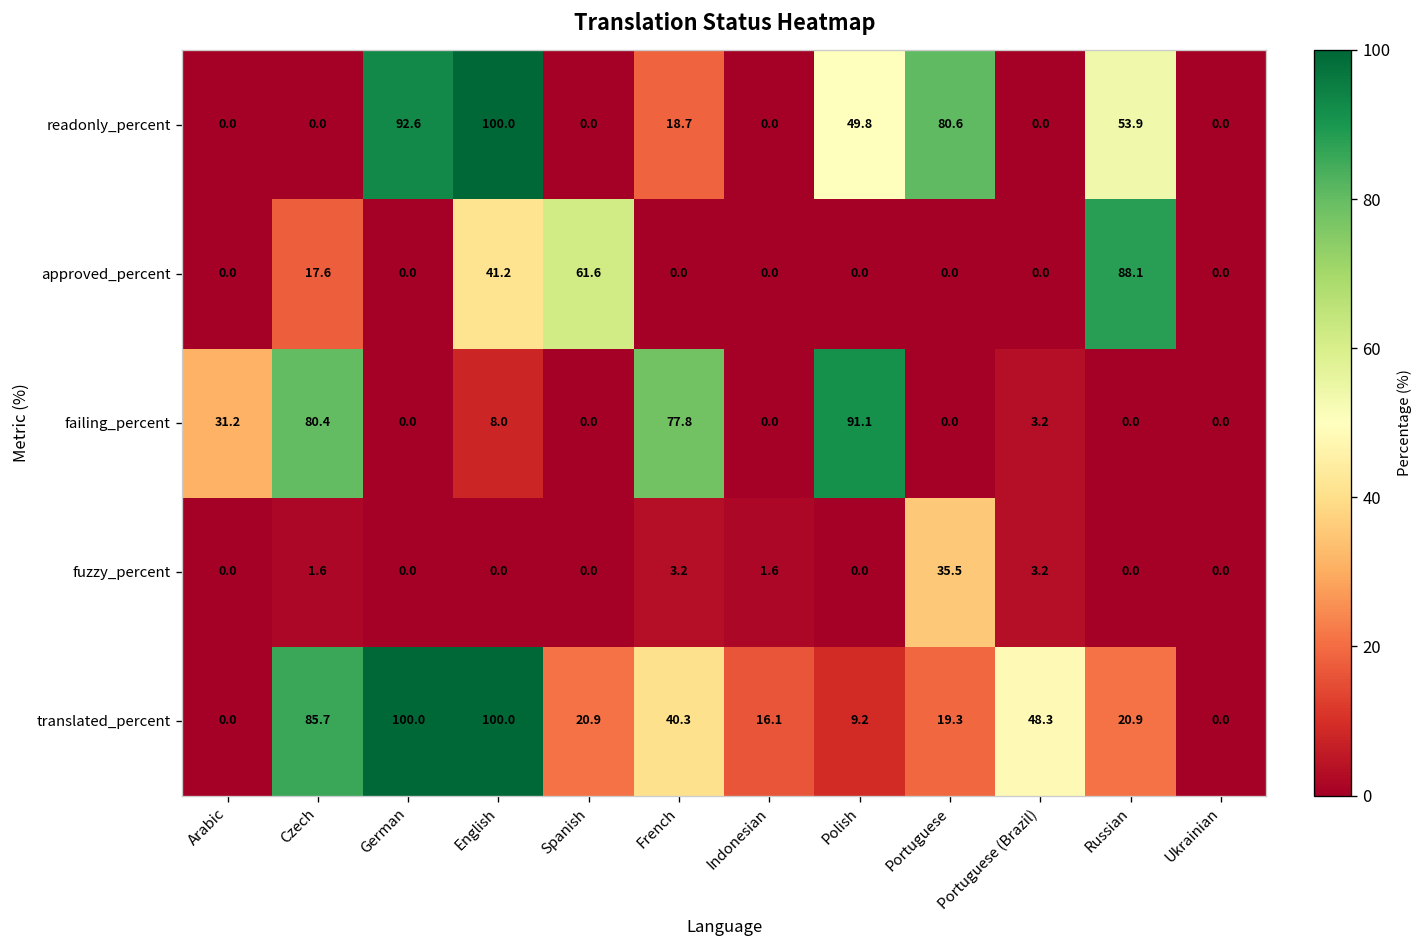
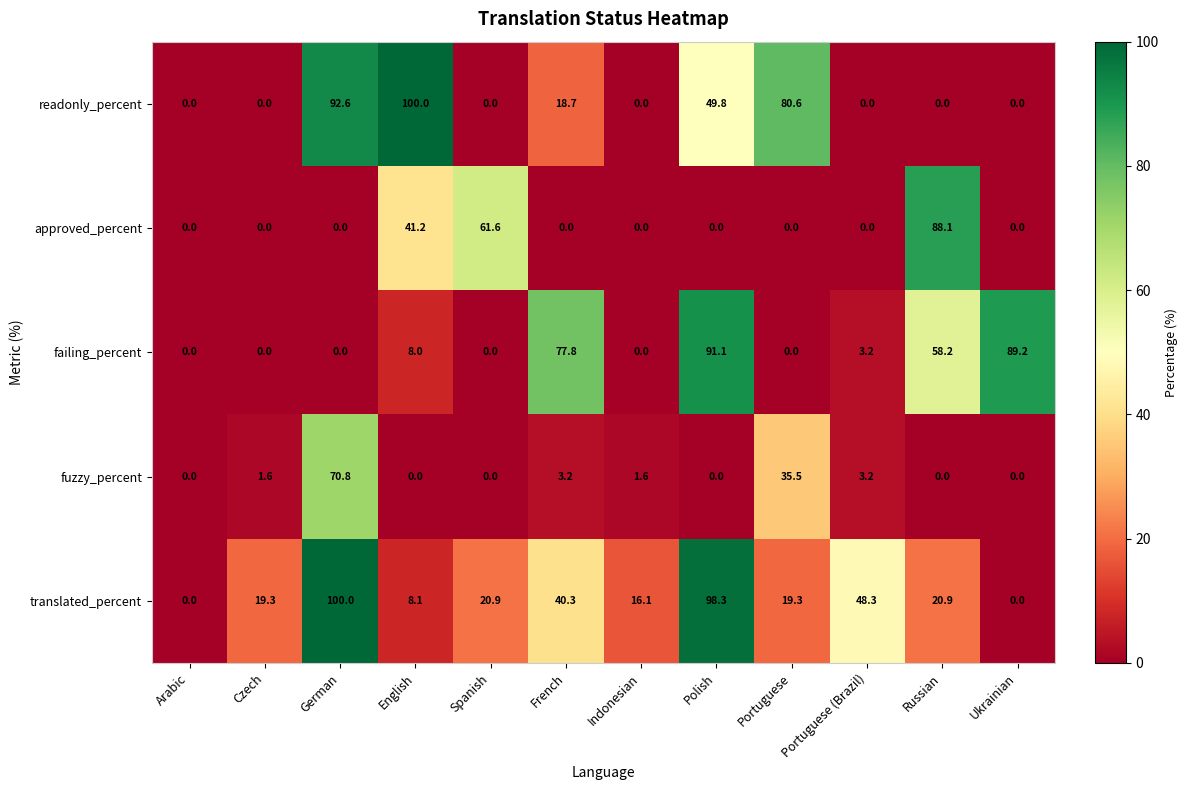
  {
    "readonly_percent": {
      "Arabic": 0.0,
      "Czech": 0.0,
      "German": 92.6,
      "English": 100.0,
      "Spanish": 0.0,
      "French": 18.7,
      "Indonesian": 0.0,
      "Polish": 49.8,
      "Portuguese": 80.6,
      "Portuguese (Brazil)": 0.0,
-     "Russian": 53.9,
+     "Russian": 0.0,
      "Ukrainian": 0.0
    },
    "approved_percent": {
      "Arabic": 0.0,
-     "Czech": 17.6,
+     "Czech": 0.0,
      "German": 0.0,
      "English": 41.2,
      "Spanish": 61.6,
      "French": 0.0,
      "Indonesian": 0.0,
      "Polish": 0.0,
      "Portuguese": 0.0,
      "Portuguese (Brazil)": 0.0,
      "Russian": 88.1,
      "Ukrainian": 0.0
    },
    "failing_percent": {
-     "Arabic": 31.2,
-     "Czech": 80.4,
+     "Arabic": 0.0,
+     "Czech": 0.0,
      "German": 0.0,
      "English": 8.0,
      "Spanish": 0.0,
      "French": 77.8,
      "Indonesian": 0.0,
      "Polish": 91.1,
      "Portuguese": 0.0,
      "Portuguese (Brazil)": 3.2,
-     "Russian": 0.0,
-     "Ukrainian": 0.0
+     "Russian": 58.2,
+     "Ukrainian": 89.2
    },
    "fuzzy_percent": {
      "Arabic": 0.0,
      "Czech": 1.6,
-     "German": 0.0,
+     "German": 70.8,
      "English": 0.0,
      "Spanish": 0.0,
      "French": 3.2,
      "Indonesian": 1.6,
      "Polish": 0.0,
      "Portuguese": 35.5,
      "Portuguese (Brazil)": 3.2,
      "Russian": 0.0,
      "Ukrainian": 0.0
    },
    "translated_percent": {
      "Arabic": 0.0,
-     "Czech": 85.7,
+     "Czech": 19.3,
      "German": 100.0,
-     "English": 100.0,
+     "English": 8.1,
      "Spanish": 20.9,
      "French": 40.3,
      "Indonesian": 16.1,
-     "Polish": 9.2,
+     "Polish": 98.3,
      "Portuguese": 19.3,
      "Portuguese (Brazil)": 48.3,
      "Russian": 20.9,
      "Ukrainian": 0.0
    }
  }
